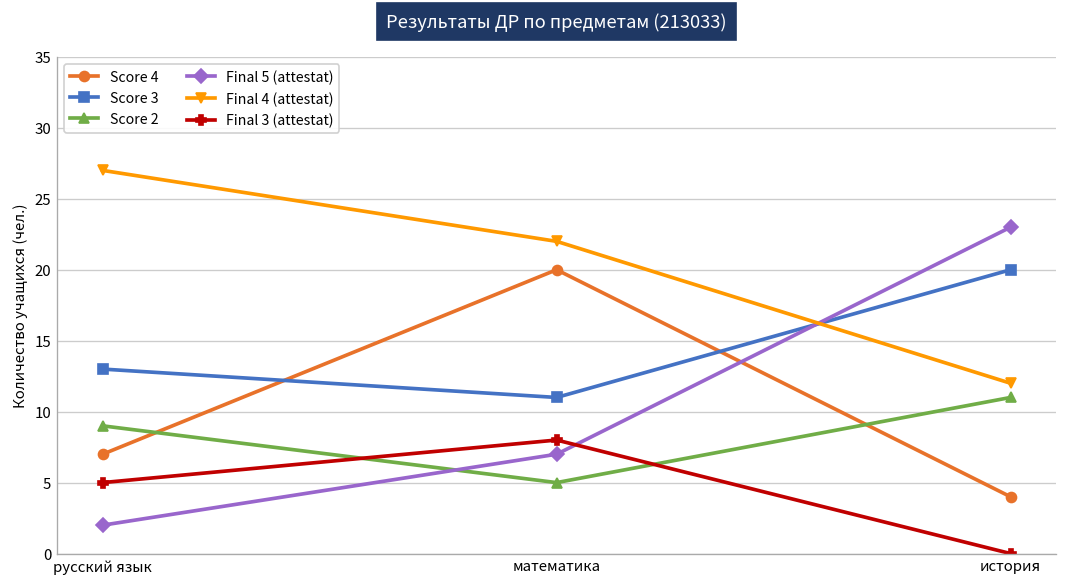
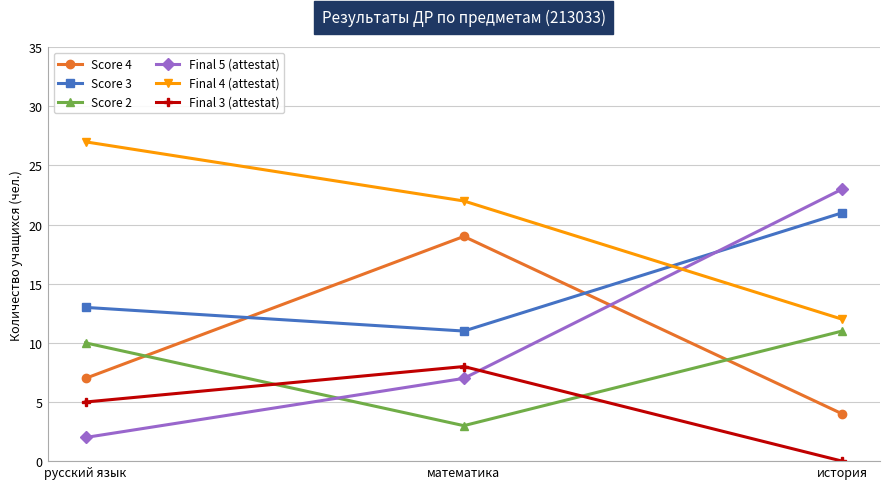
  {
    "Score 4": {
      "русский язык": 7,
-     "математика": 20,
+     "математика": 19,
      "история": 4
    },
    "Score 3": {
      "русский язык": 13,
      "математика": 11,
-     "история": 20
+     "история": 21
    },
    "Score 2": {
-     "русский язык": 9,
-     "математика": 5,
+     "русский язык": 10,
+     "математика": 3,
      "история": 11
    },
    "Final 5 (attestat)": {
      "русский язык": 2,
      "математика": 7,
      "история": 23
    },
    "Final 4 (attestat)": {
      "русский язык": 27,
      "математика": 22,
      "история": 12
    },
    "Final 3 (attestat)": {
      "русский язык": 5,
      "математика": 8,
      "история": 0
    }
  }
